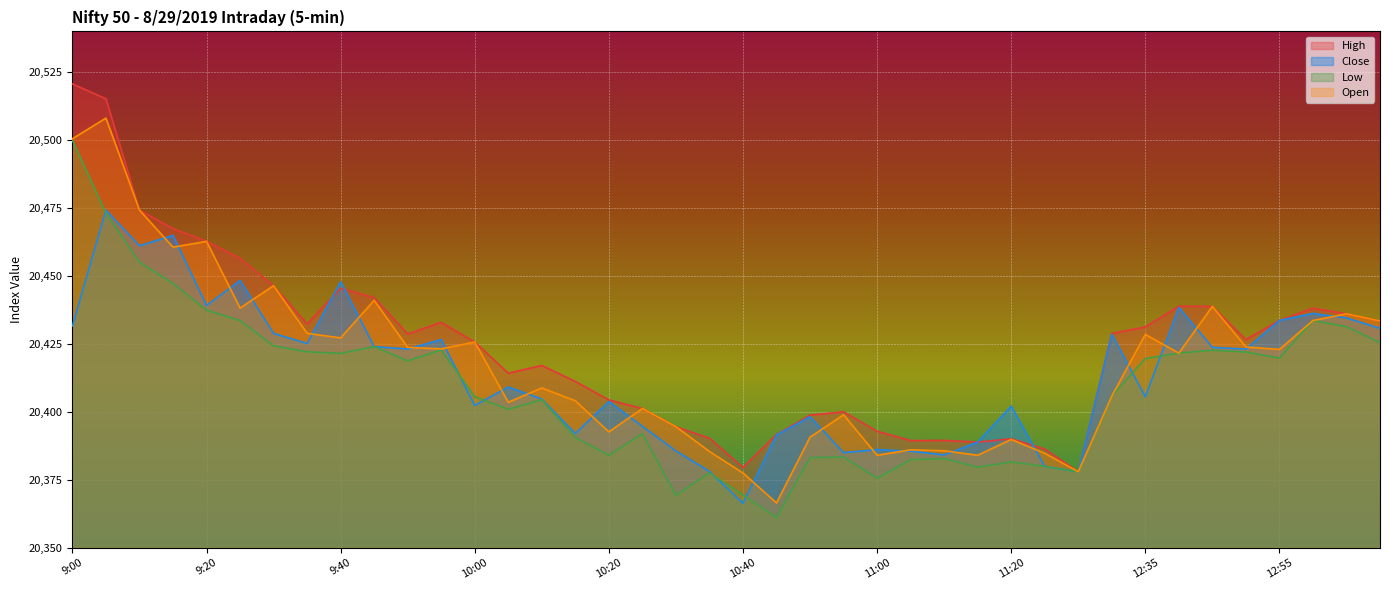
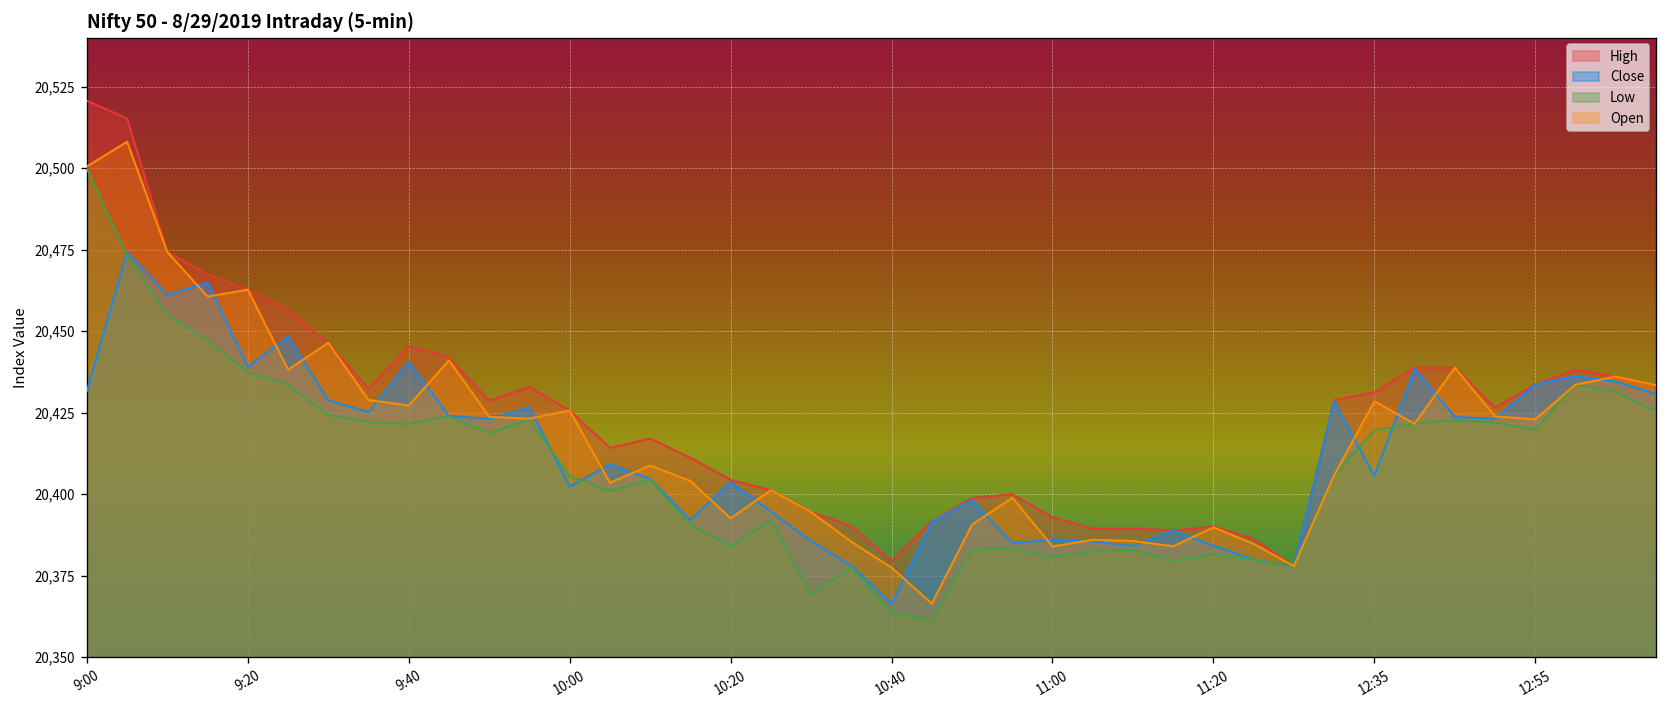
  {
    "Close": {
      "9:00": "20,432",
      "9:20": "20,439",
-     "9:40": "20,448",
+     "9:40": "20,441",
      "10:00": "20,402",
      "10:40": "20,366",
      "11:00": "20,386",
-     "11:20": "20,402",
+     "11:20": "20,384",
      "12:35": "20,406"
    },
    "Low": {
      "9:20": "20,437",
      "9:40": "20,422",
      "10:00": "20,406",
      "10:20": "20,384",
-     "10:40": "20,369",
-     "11:00": "20,376",
+     "10:40": "20,364",
+     "11:00": "20,381",
      "11:20": "20,382",
      "12:35": "20,420",
      "12:55": "20,420"
    }
  }
